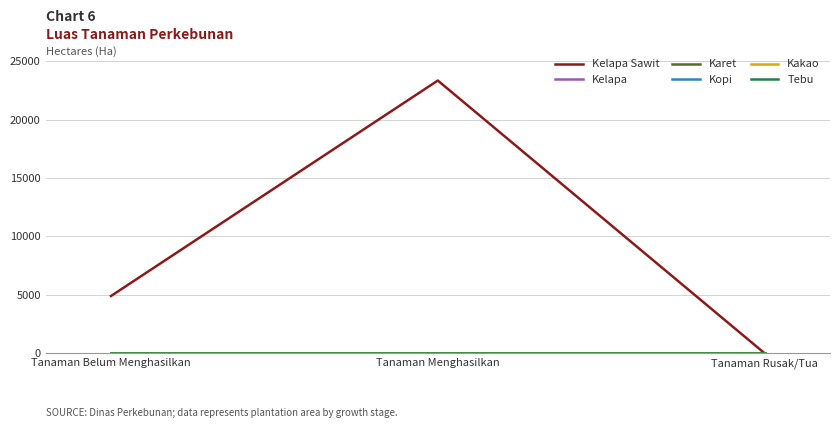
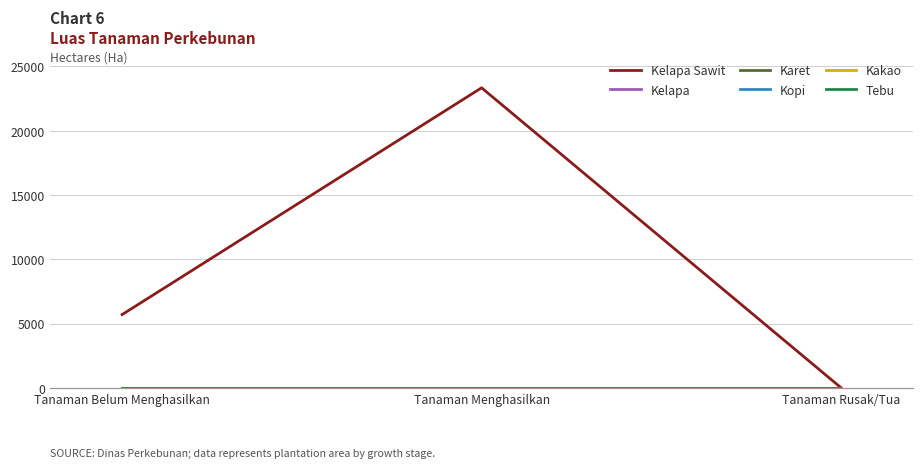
  {
    "Kelapa Sawit": {
-     "Tanaman Belum Menghasilkan": 4900,
+     "Tanaman Belum Menghasilkan": 5700,
      "Tanaman Menghasilkan": 23300
    },
    "Tebu": {
      "Tanaman Belum Menghasilkan": 0,
      "Tanaman Menghasilkan": 0
    }
  }
